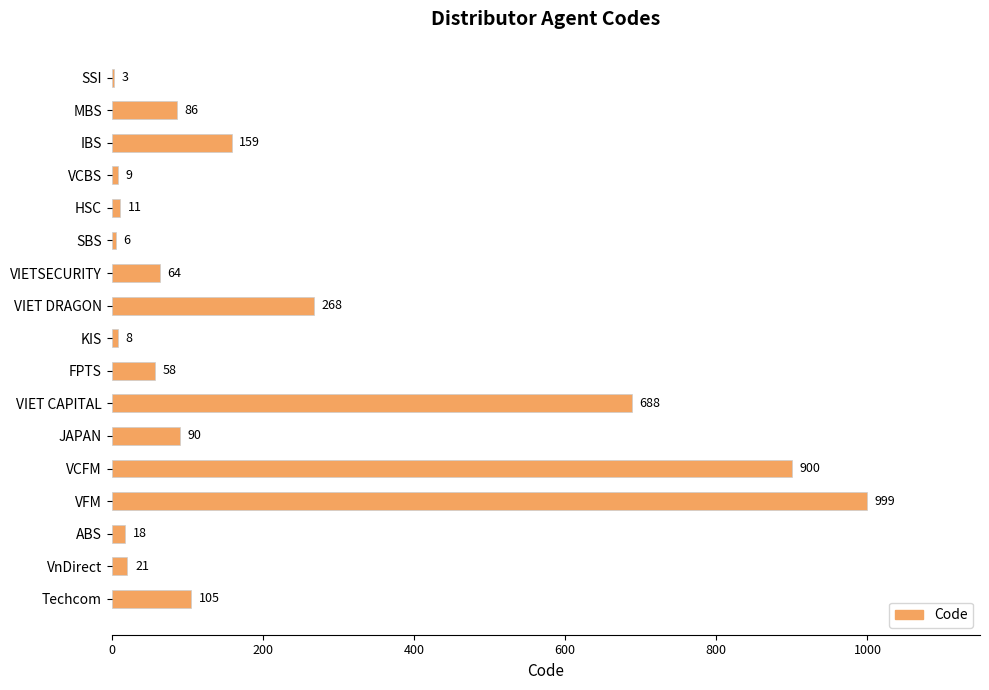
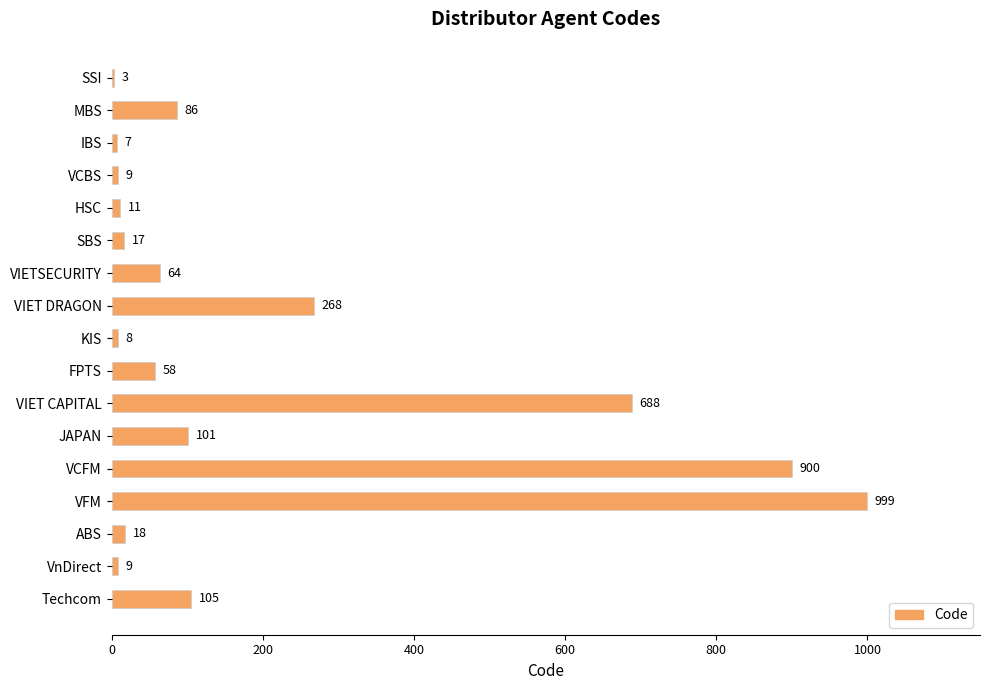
  {
    "SSI": 3,
    "MBS": 86,
-   "IBS": 159,
+   "IBS": 7,
    "VCBS": 9,
    "HSC": 11,
-   "SBS": 6,
+   "SBS": 17,
    "VIETSECURITY": 64,
    "VIET DRAGON": 268,
    "KIS": 8,
    "FPTS": 58,
    "VIET CAPITAL": 688,
-   "JAPAN": 90,
+   "JAPAN": 101,
    "VCFM": 900,
    "VFM": 999,
    "ABS": 18,
-   "VnDirect": 21,
+   "VnDirect": 9,
    "Techcom": 105
  }
